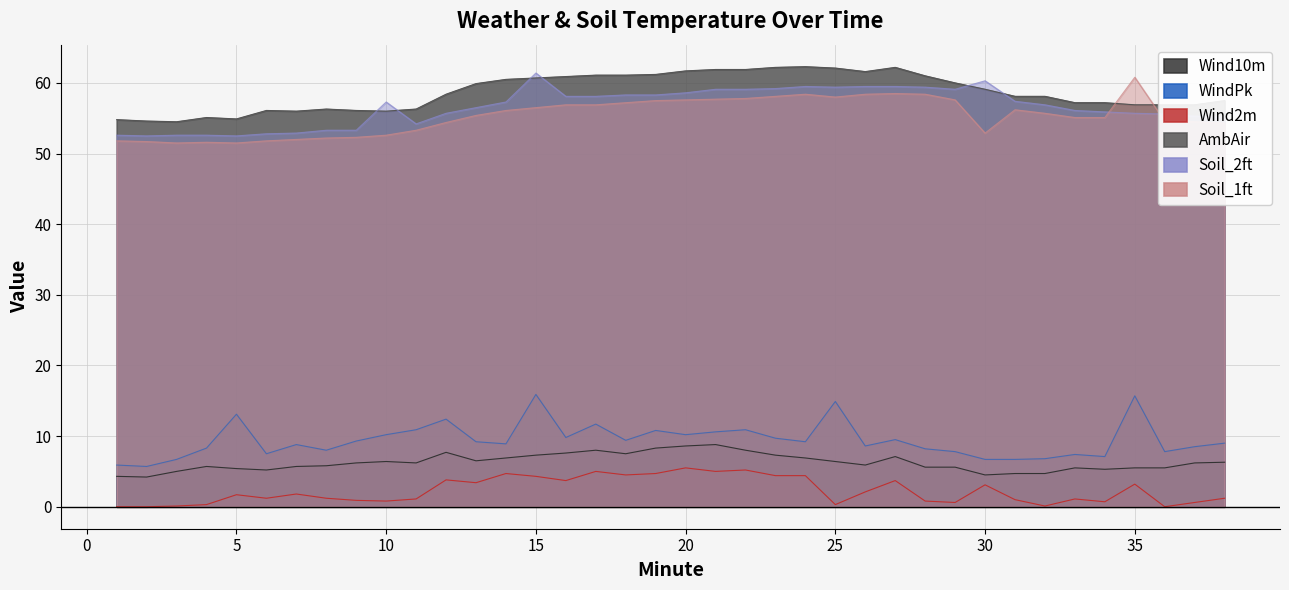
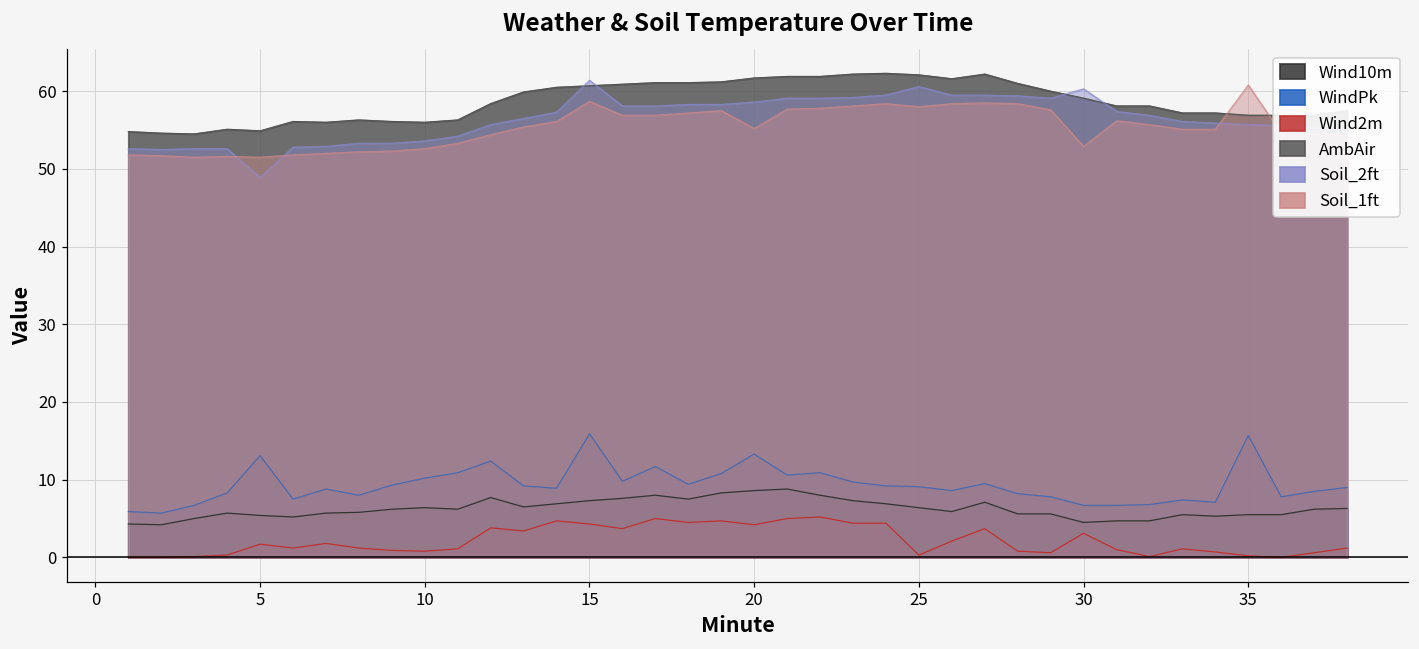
  {
    "WindPk": {
      "5": 13,
      "10": 10,
      "15": 16,
-     "20": 10,
-     "25": 15,
+     "20": 13,
+     "25": 9,
      "30": 7,
      "35": 16
    },
    "Wind2m": {
      "5": 2,
      "10": 1,
      "15": 4,
-     "20": 6,
+     "20": 4,
      "25": 0,
      "30": 3,
-     "35": 3
+     "35": 0
    },
    "Soil_2ft": {
-     "5": 53,
-     "10": 57,
+     "5": 49,
+     "10": 54,
      "15": 61,
      "20": 59,
-     "25": 59,
+     "25": 61,
      "30": 60,
      "35": 56
    },
    "Soil_1ft": {
      "5": 52,
      "10": 53,
-     "15": 57,
-     "20": 58,
+     "15": 59,
+     "20": 55,
      "25": 58,
      "30": 53,
      "35": 61
    }
  }
